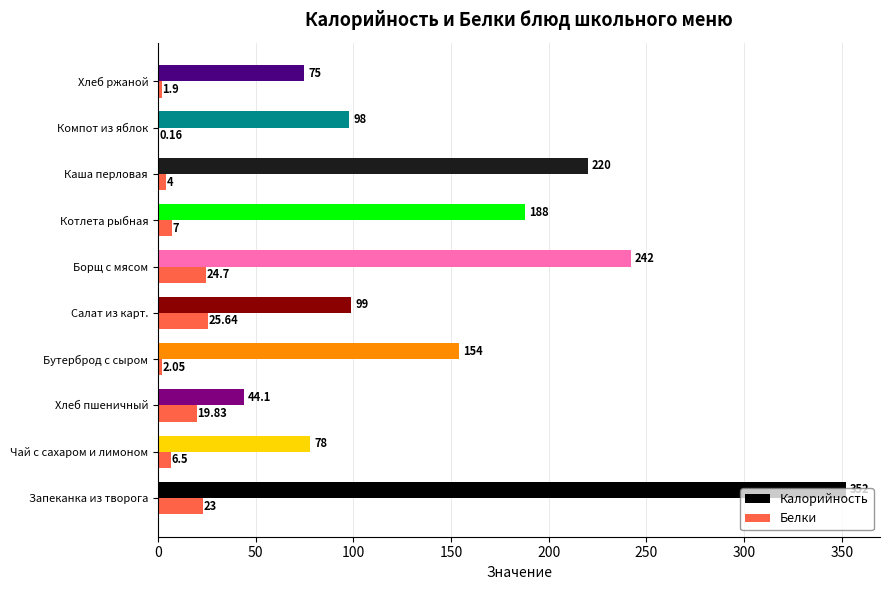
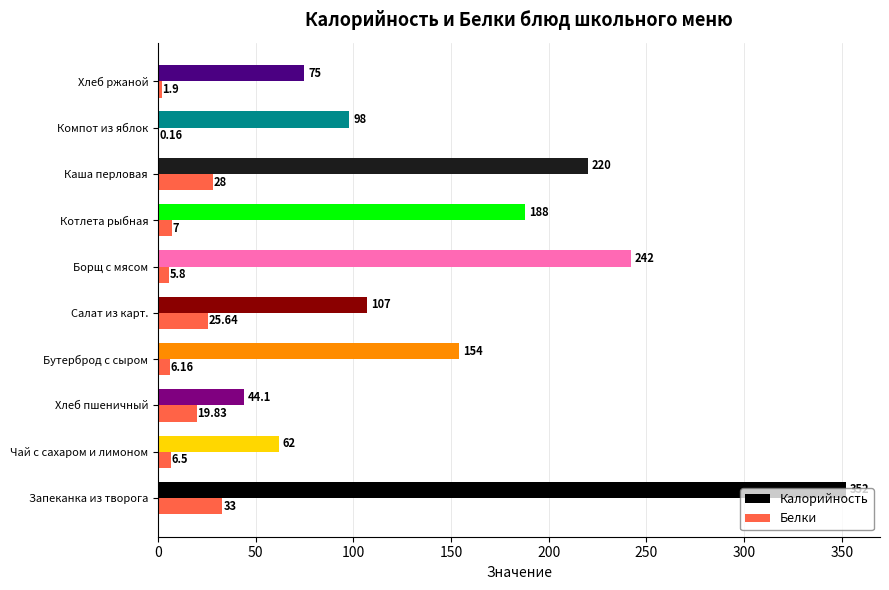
  {
    "Калорийность": {
      "Хлеб ржаной": 75,
      "Компот из яблок": 98,
      "Каша перловая": 220,
      "Котлета рыбная": 188,
      "Борщ с мясом": 242,
-     "Салат из карт.": 99,
+     "Салат из карт.": 107,
      "Бутерброд с сыром": 154,
      "Хлеб пшеничный": 44.1,
-     "Чай с сахаром и лимоном": 78
+     "Чай с сахаром и лимоном": 62
    },
    "Белки": {
      "Хлеб ржаной": 1.9,
      "Компот из яблок": 0.16,
-     "Каша перловая": 4,
+     "Каша перловая": 28,
      "Котлета рыбная": 7,
-     "Борщ с мясом": 24.7,
+     "Борщ с мясом": 5.8,
      "Салат из карт.": 25.64,
-     "Бутерброд с сыром": 2.05,
+     "Бутерброд с сыром": 6.16,
      "Хлеб пшеничный": 19.83,
      "Чай с сахаром и лимоном": 6.5,
-     "Запеканка из творога": 23
+     "Запеканка из творога": 33
    }
  }
